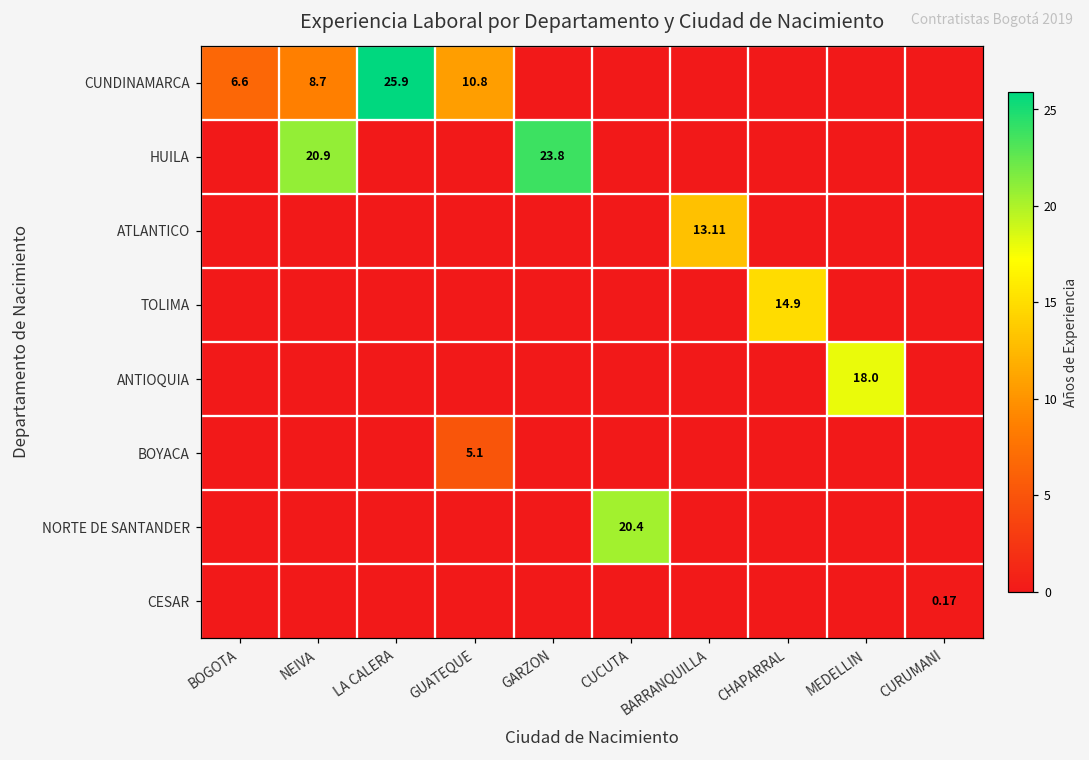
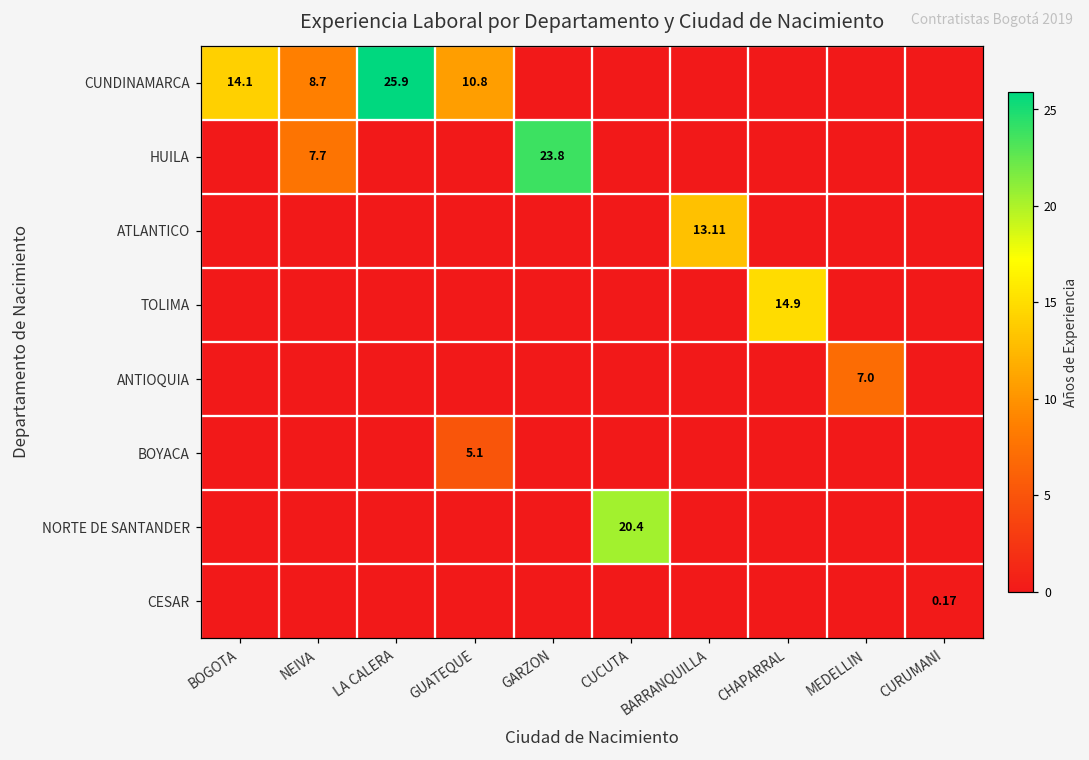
  {
    "CUNDINAMARCA": {
-     "BOGOTA": 6.6,
+     "BOGOTA": 14.1,
      "NEIVA": 8.7,
      "LA CALERA": 25.9,
      "GUATEQUE": 10.8
    },
    "HUILA": {
-     "NEIVA": 20.9,
+     "NEIVA": 7.7,
      "GARZON": 23.8
    },
    "ATLANTICO": {
      "BARRANQUILLA": 13.11
    },
    "TOLIMA": {
      "CHAPARRAL": 14.9
    },
    "ANTIOQUIA": {
-     "MEDELLIN": 18.0
+     "MEDELLIN": 7.0
    },
    "BOYACA": {
      "GUATEQUE": 5.1
    },
    "NORTE DE SANTANDER": {
      "CUCUTA": 20.4
    },
    "CESAR": {
      "CURUMANI": 0.17
    }
  }
